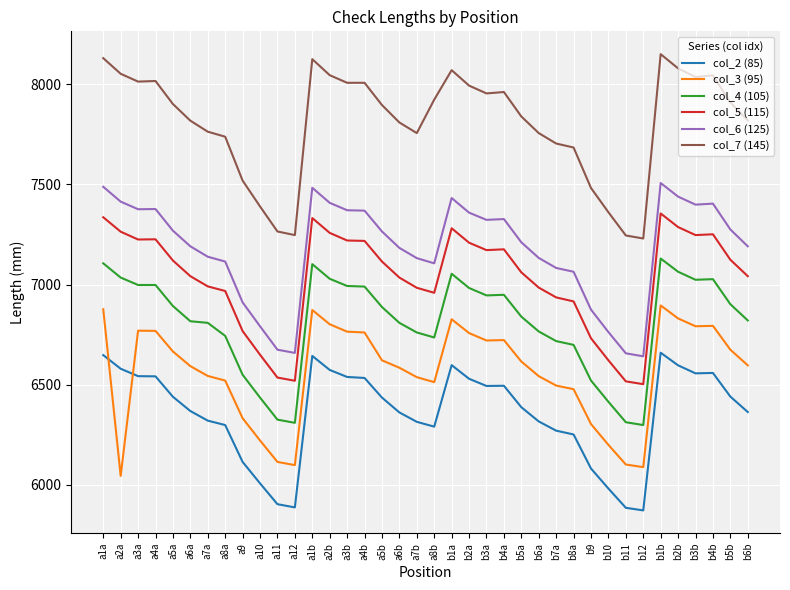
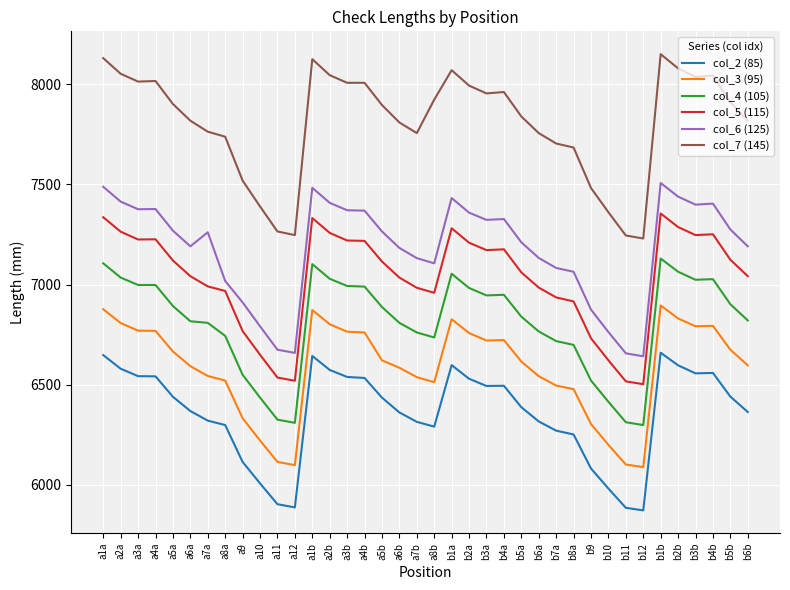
  {
    "col_3 (95)": {
      "a1a": 6880,
-     "a2a": 6050,
+     "a2a": 6810,
      "a3a": 6770,
      "a4a": 6770,
      "a5a": 6670,
      "a6a": 6590,
      "a7a": 6540,
      "a8a": 6520,
      "a9": 6330,
      "a10": 6220,
      "a11": 6120,
      "a12": 6100,
      "a1b": 6870,
      "a2b": 6800,
      "a3b": 6770,
      "a4b": 6760,
      "a5b": 6620,
      "a6b": 6590,
      "a7b": 6540,
      "a8b": 6510,
      "b1a": 6830,
      "b2a": 6760,
      "b3a": 6720,
      "b4a": 6720,
      "b5a": 6620,
      "b6a": 6540,
      "b7a": 6500,
      "b8a": 6480,
      "b9": 6300,
      "b10": 6200,
      "b11": 6100,
      "b12": 6090,
      "b1b": 6900,
      "b2b": 6830,
      "b3b": 6790,
      "b4b": 6790,
      "b5b": 6680,
      "b6b": 6600
    },
    "col_6 (125)": {
      "a1a": 7490,
      "a2a": 7410,
      "a3a": 7380,
      "a4a": 7380,
      "a5a": 7270,
      "a6a": 7190,
-     "a7a": 7140,
-     "a8a": 7120,
+     "a7a": 7260,
+     "a8a": 7020,
      "a9": 6910,
      "a10": 6790,
      "a11": 6680,
      "a12": 6660,
      "a1b": 7480,
      "a2b": 7410,
      "a3b": 7370,
      "a4b": 7370,
      "a5b": 7270,
      "a6b": 7180,
      "a7b": 7130,
      "a8b": 7110,
      "b1a": 7430,
      "b2a": 7360,
      "b3a": 7320,
      "b4a": 7330,
      "b5a": 7210,
      "b6a": 7130,
      "b7a": 7080,
      "b8a": 7060,
      "b9": 6880,
      "b10": 6760,
      "b11": 6660,
      "b12": 6640,
      "b1b": 7510,
      "b2b": 7440,
      "b3b": 7400,
      "b4b": 7400,
      "b5b": 7280,
      "b6b": 7190
    }
  }
